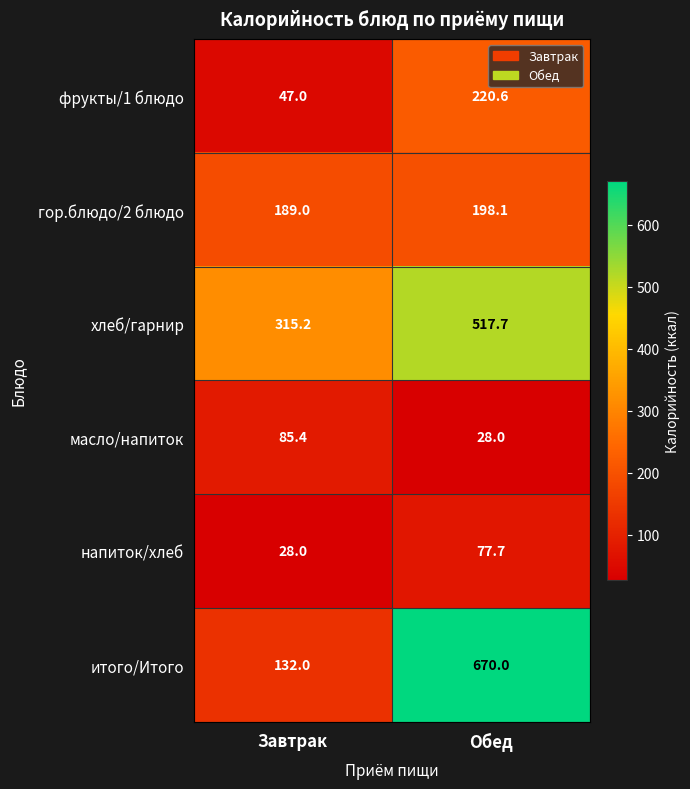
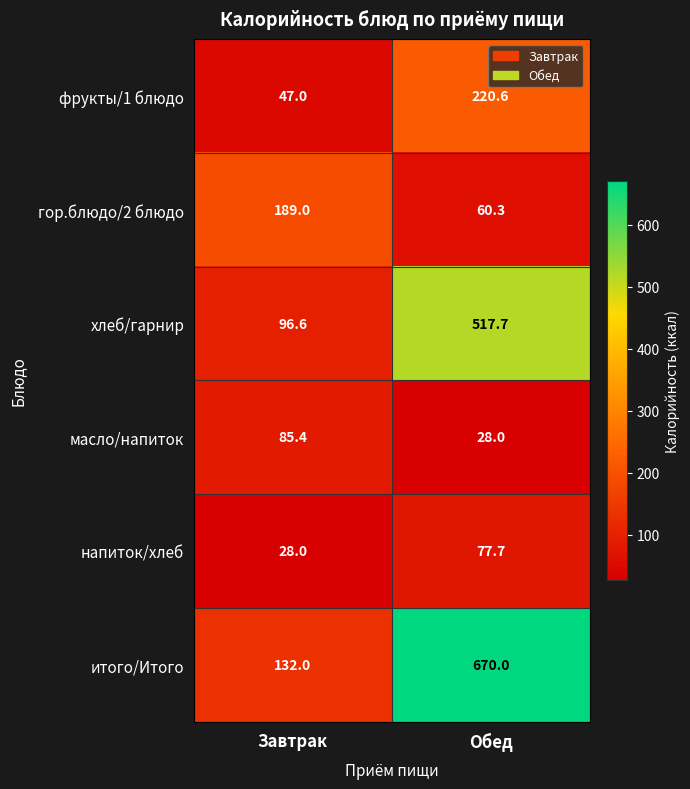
  {
    "фрукты/1 блюдо": {
      "Завтрак": 47.0,
      "Обед": 220.6
    },
    "гор.блюдо/2 блюдо": {
      "Завтрак": 189.0,
-     "Обед": 198.1
+     "Обед": 60.3
    },
    "хлеб/гарнир": {
-     "Завтрак": 315.2,
+     "Завтрак": 96.6,
      "Обед": 517.7
    },
    "масло/напиток": {
      "Завтрак": 85.4,
      "Обед": 28.0
    },
    "напиток/хлеб": {
      "Завтрак": 28.0,
      "Обед": 77.7
    },
    "итого/Итого": {
      "Завтрак": 132.0,
      "Обед": 670.0
    }
  }
